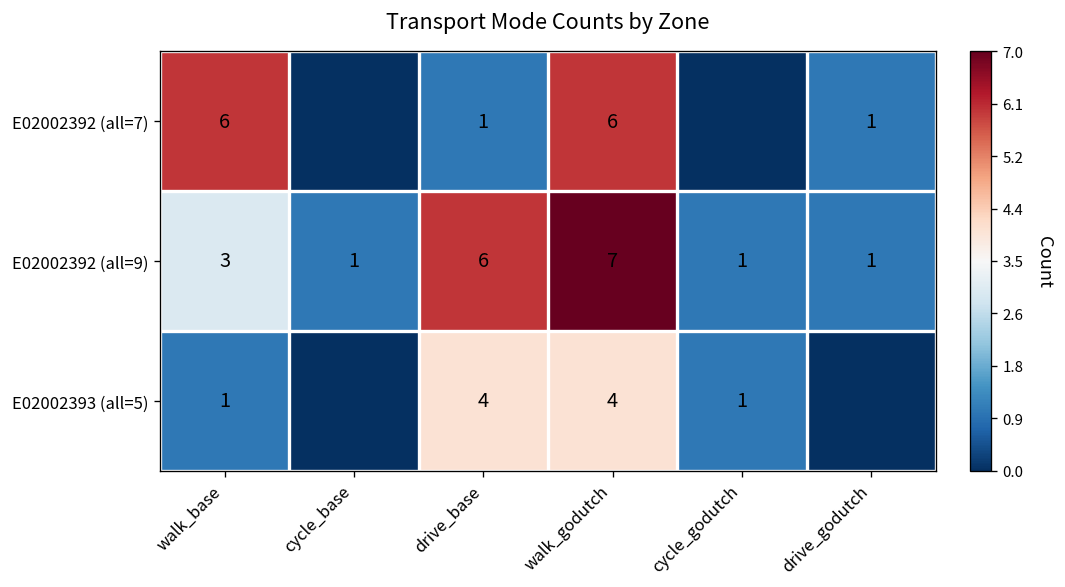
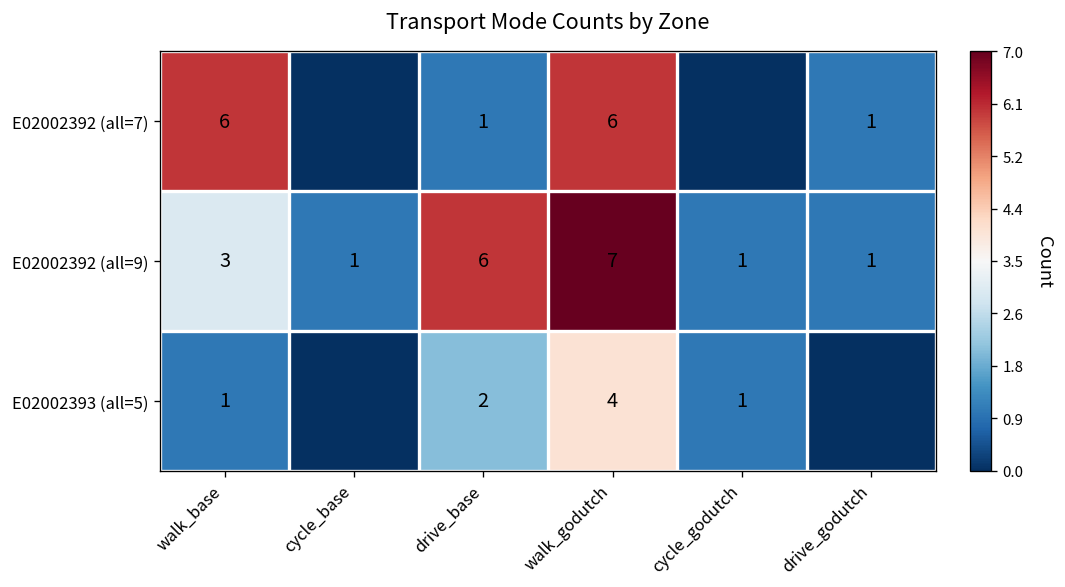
  {
    "E02002392 (all=7)": {
      "walk_base": 6,
      "drive_base": 1,
      "walk_godutch": 6,
      "drive_godutch": 1
    },
    "E02002392 (all=9)": {
      "walk_base": 3,
      "cycle_base": 1,
      "drive_base": 6,
      "walk_godutch": 7,
      "cycle_godutch": 1,
      "drive_godutch": 1
    },
    "E02002393 (all=5)": {
      "walk_base": 1,
-     "drive_base": 4,
+     "drive_base": 2,
      "walk_godutch": 4,
      "cycle_godutch": 1
    }
  }
